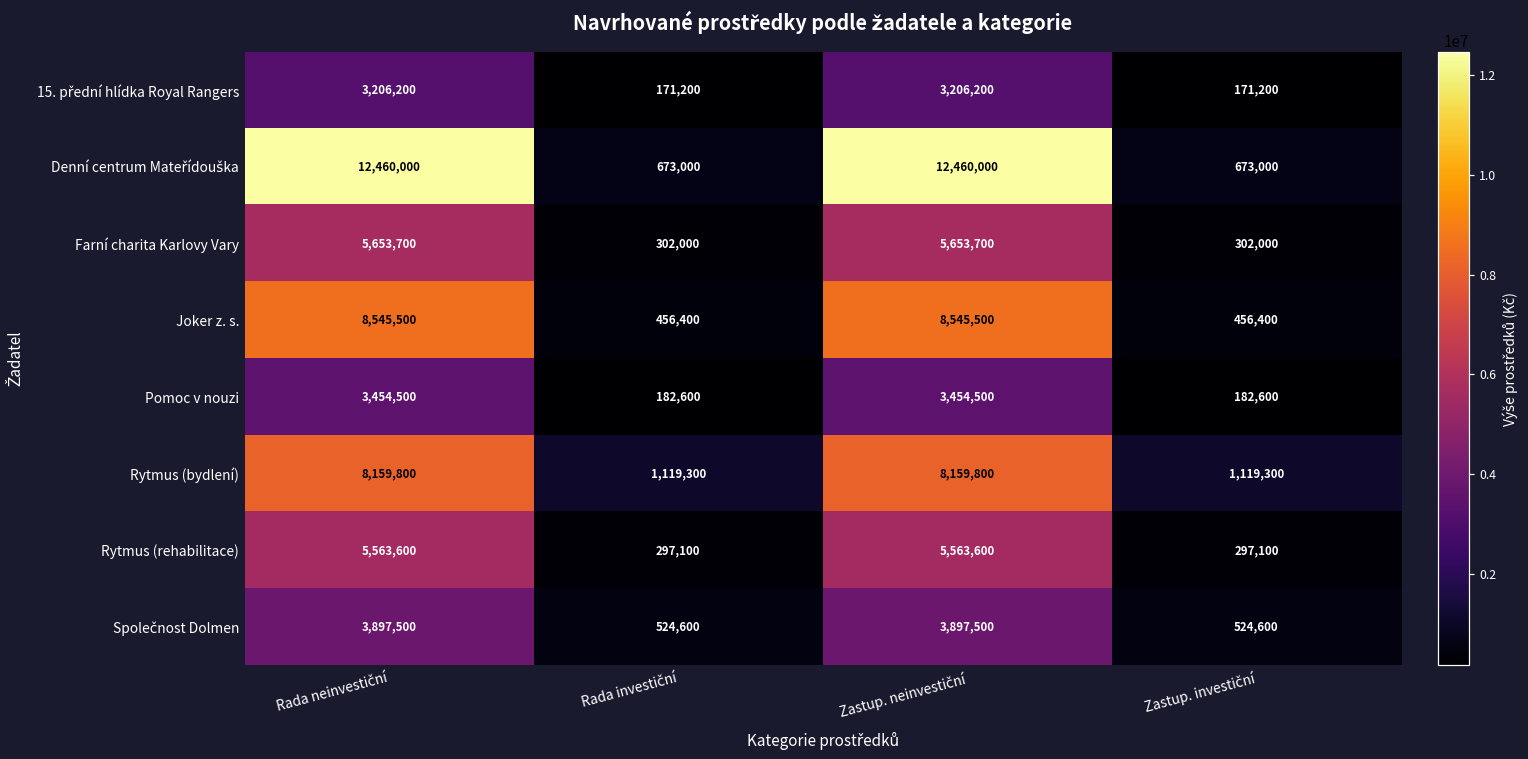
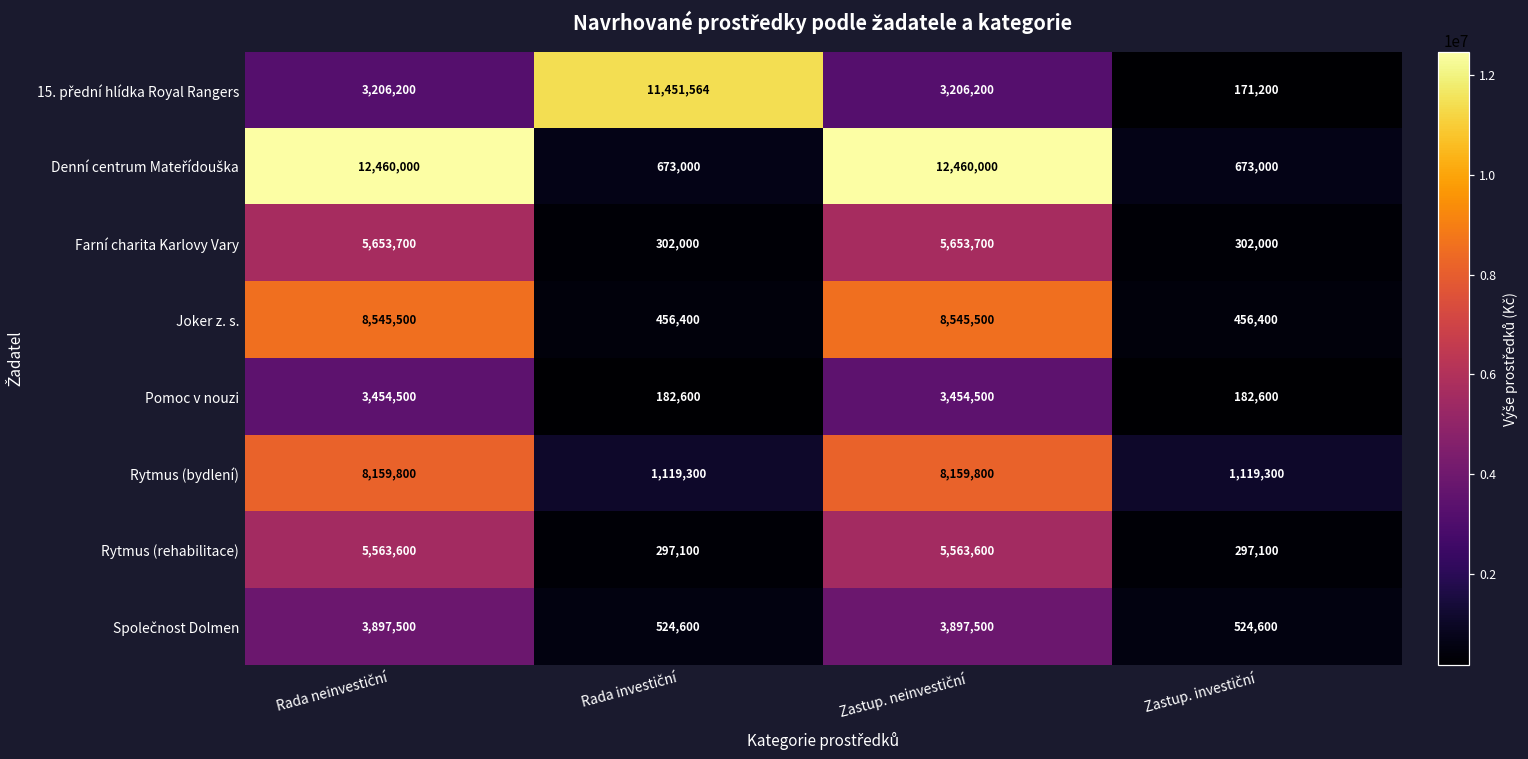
  {
    "15. přední hlídka Royal Rangers": {
      "Rada neinvestiční": "3,206,200",
-     "Rada investiční": "171,200",
+     "Rada investiční": "11,451,564",
      "Zastup. neinvestiční": "3,206,200",
      "Zastup. investiční": "171,200"
    },
    "Denní centrum Mateřídouška": {
      "Rada neinvestiční": "12,460,000",
      "Rada investiční": "673,000",
      "Zastup. neinvestiční": "12,460,000",
      "Zastup. investiční": "673,000"
    },
    "Farní charita Karlovy Vary": {
      "Rada neinvestiční": "5,653,700",
      "Rada investiční": "302,000",
      "Zastup. neinvestiční": "5,653,700",
      "Zastup. investiční": "302,000"
    },
    "Joker z. s.": {
      "Rada neinvestiční": "8,545,500",
      "Rada investiční": "456,400",
      "Zastup. neinvestiční": "8,545,500",
      "Zastup. investiční": "456,400"
    },
    "Pomoc v nouzi": {
      "Rada neinvestiční": "3,454,500",
      "Rada investiční": "182,600",
      "Zastup. neinvestiční": "3,454,500",
      "Zastup. investiční": "182,600"
    },
    "Rytmus (bydlení)": {
      "Rada neinvestiční": "8,159,800",
      "Rada investiční": "1,119,300",
      "Zastup. neinvestiční": "8,159,800",
      "Zastup. investiční": "1,119,300"
    },
    "Rytmus (rehabilitace)": {
      "Rada neinvestiční": "5,563,600",
      "Rada investiční": "297,100",
      "Zastup. neinvestiční": "5,563,600",
      "Zastup. investiční": "297,100"
    },
    "Společnost Dolmen": {
      "Rada neinvestiční": "3,897,500",
      "Rada investiční": "524,600",
      "Zastup. neinvestiční": "3,897,500",
      "Zastup. investiční": "524,600"
    }
  }
